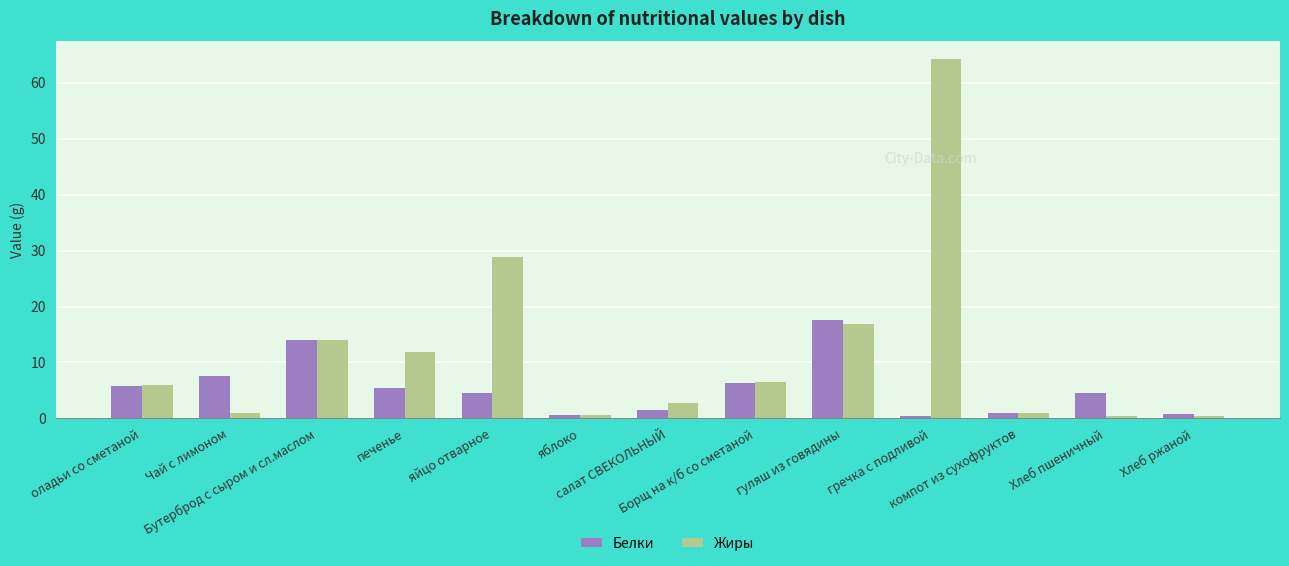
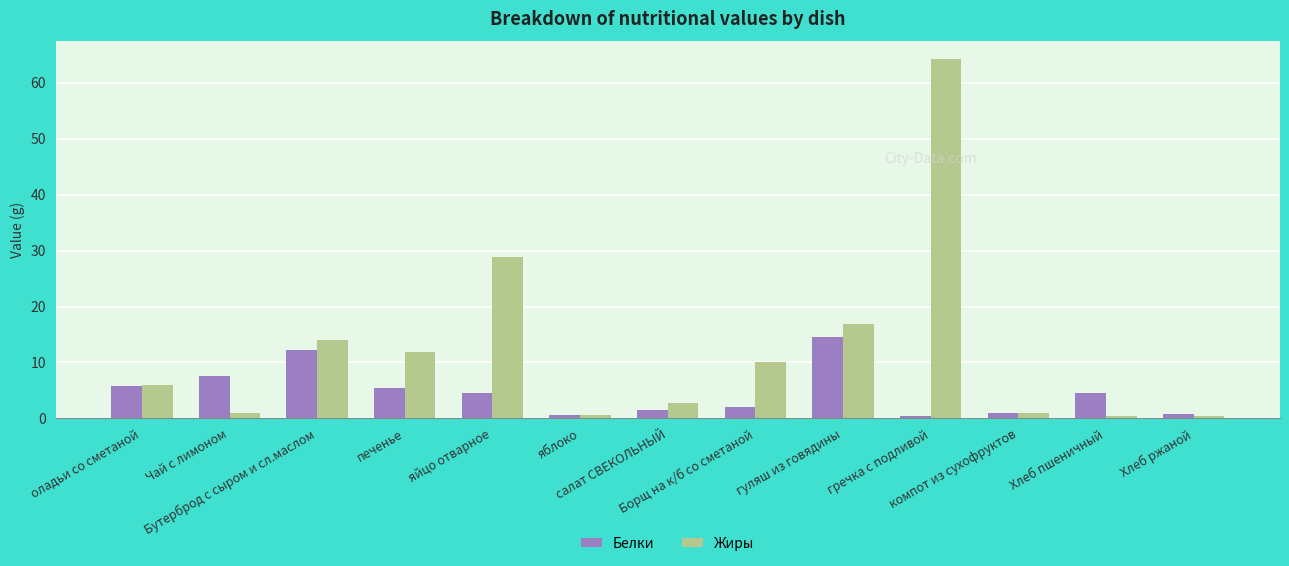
  {
    "Белки": {
      "оладьи со сметаной": 6,
      "Чай с лимоном": 8,
-     "Бутерброд с сыром и сл.маслом": 14,
+     "Бутерброд с сыром и сл.маслом": 12,
      "печенье": 5,
      "яйцо отварное": 5,
      "яблоко": 1,
      "салат СВЕКОЛЬНЫЙ": 2,
-     "Борщ на к/б со сметаной": 6,
-     "гуляш из говядины": 18,
+     "Борщ на к/б со сметаной": 2,
+     "гуляш из говядины": 15,
      "компот из сухофруктов": 1,
      "Хлеб пшеничный": 5,
      "Хлеб ржаной": 1
    },
    "Жиры": {
      "оладьи со сметаной": 6,
      "Чай с лимоном": 1,
      "Бутерброд с сыром и сл.маслом": 14,
      "печенье": 12,
      "яйцо отварное": 29,
      "яблоко": 1,
      "салат СВЕКОЛЬНЫЙ": 3,
-     "Борщ на к/б со сметаной": 7,
+     "Борщ на к/б со сметаной": 10,
      "гуляш из говядины": 17,
      "гречка с подливой": 64,
      "компот из сухофруктов": 1,
      "Хлеб пшеничный": 0,
      "Хлеб ржаной": 0
    }
  }
